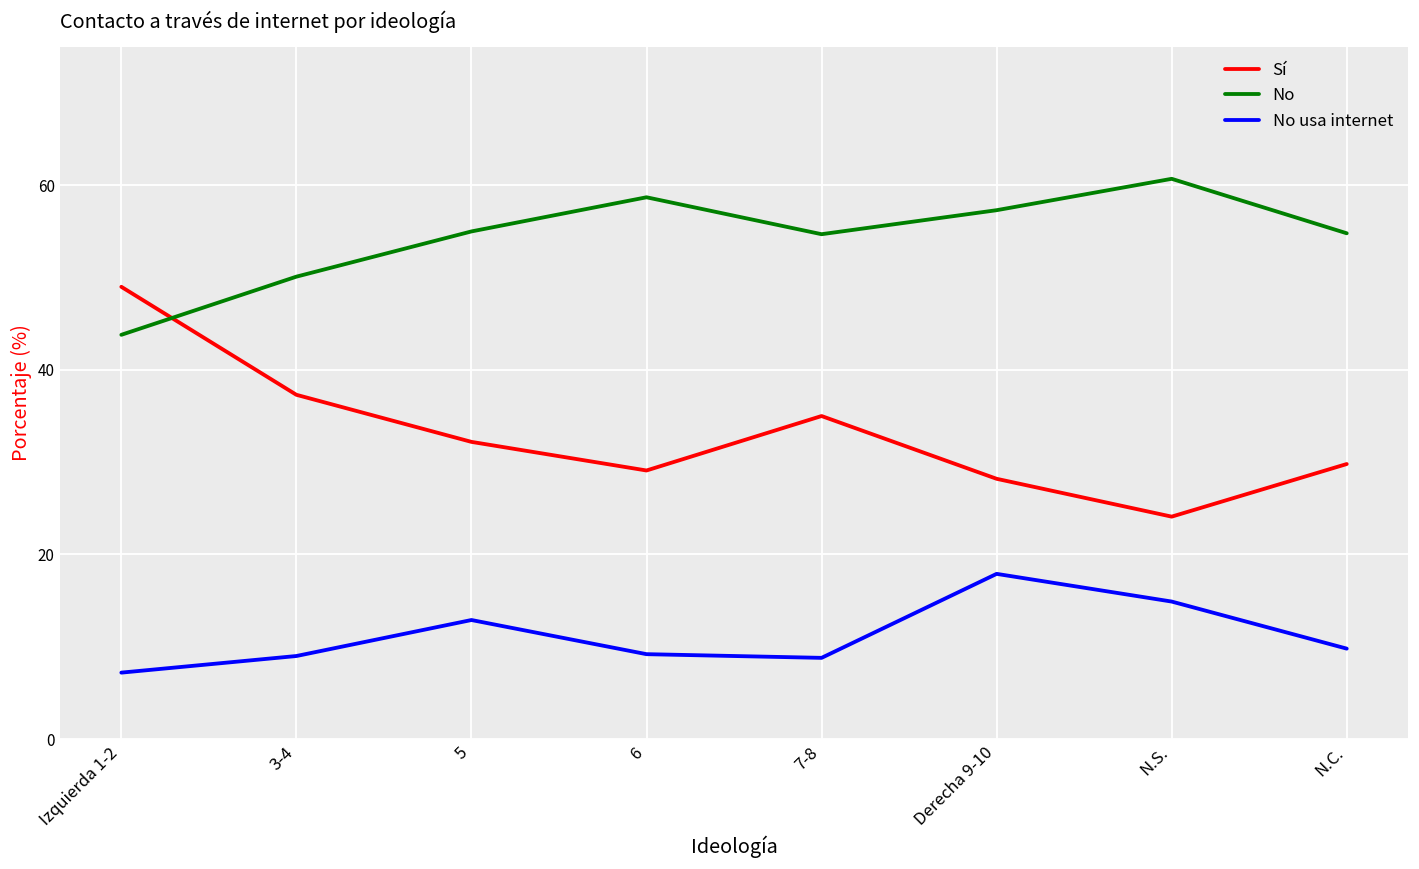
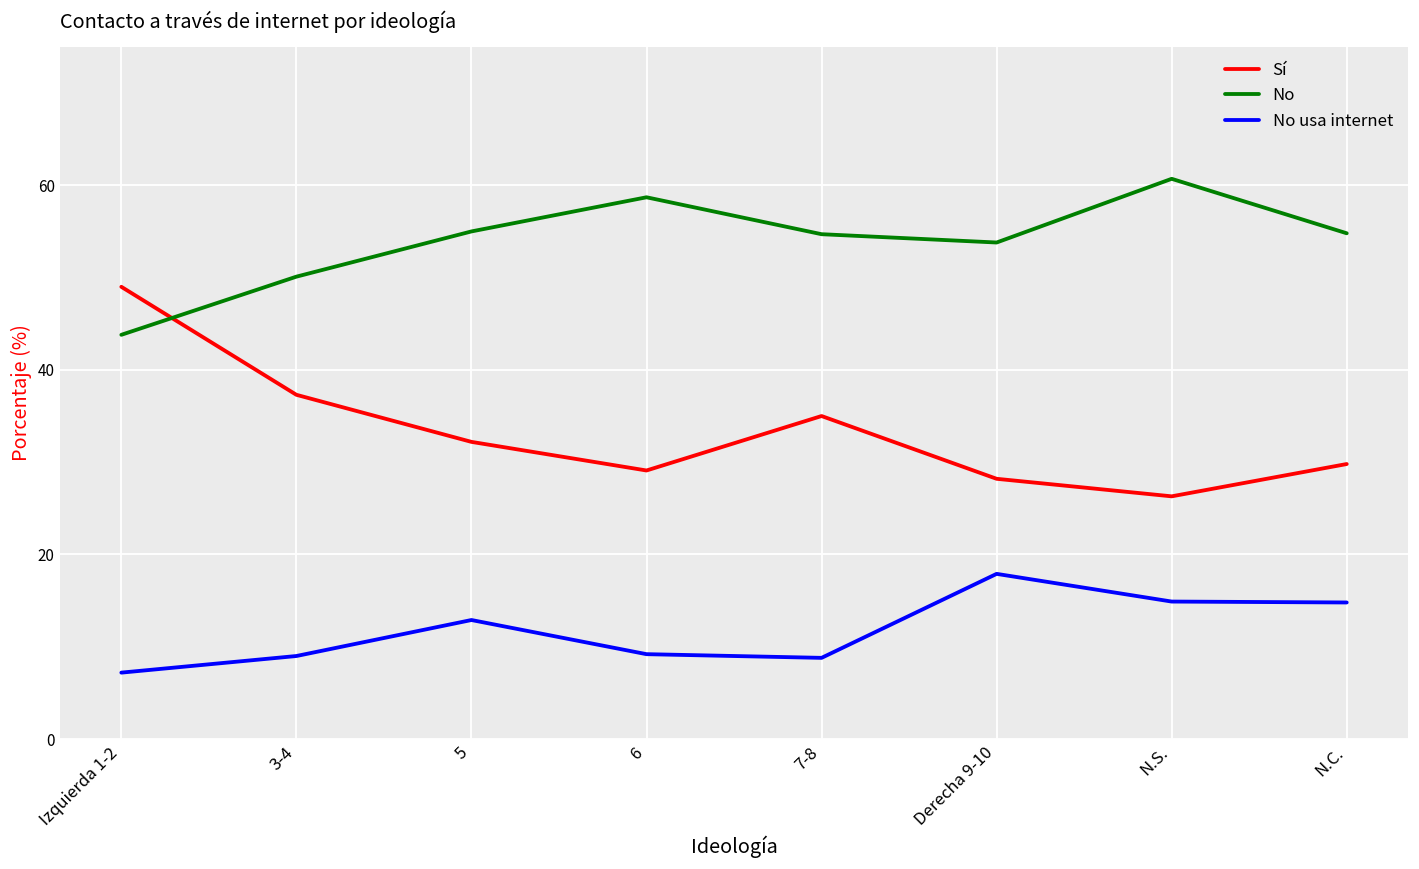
  {
    "Sí": {
      "Izquierda 1-2": 49,
      "3-4": 37,
      "5": 32,
      "6": 29,
      "7-8": 35,
      "Derecha 9-10": 28,
-     "N.S.": 24,
+     "N.S.": 26,
      "N.C.": 30
    },
    "No": {
      "Izquierda 1-2": 44,
      "3-4": 50,
      "5": 55,
      "6": 59,
      "7-8": 55,
-     "Derecha 9-10": 57,
+     "Derecha 9-10": 54,
      "N.S.": 61,
      "N.C.": 55
    },
    "No usa internet": {
      "Izquierda 1-2": 7,
      "3-4": 9,
      "5": 13,
      "6": 9,
      "7-8": 9,
      "Derecha 9-10": 18,
      "N.S.": 15,
-     "N.C.": 10
+     "N.C.": 15
    }
  }
